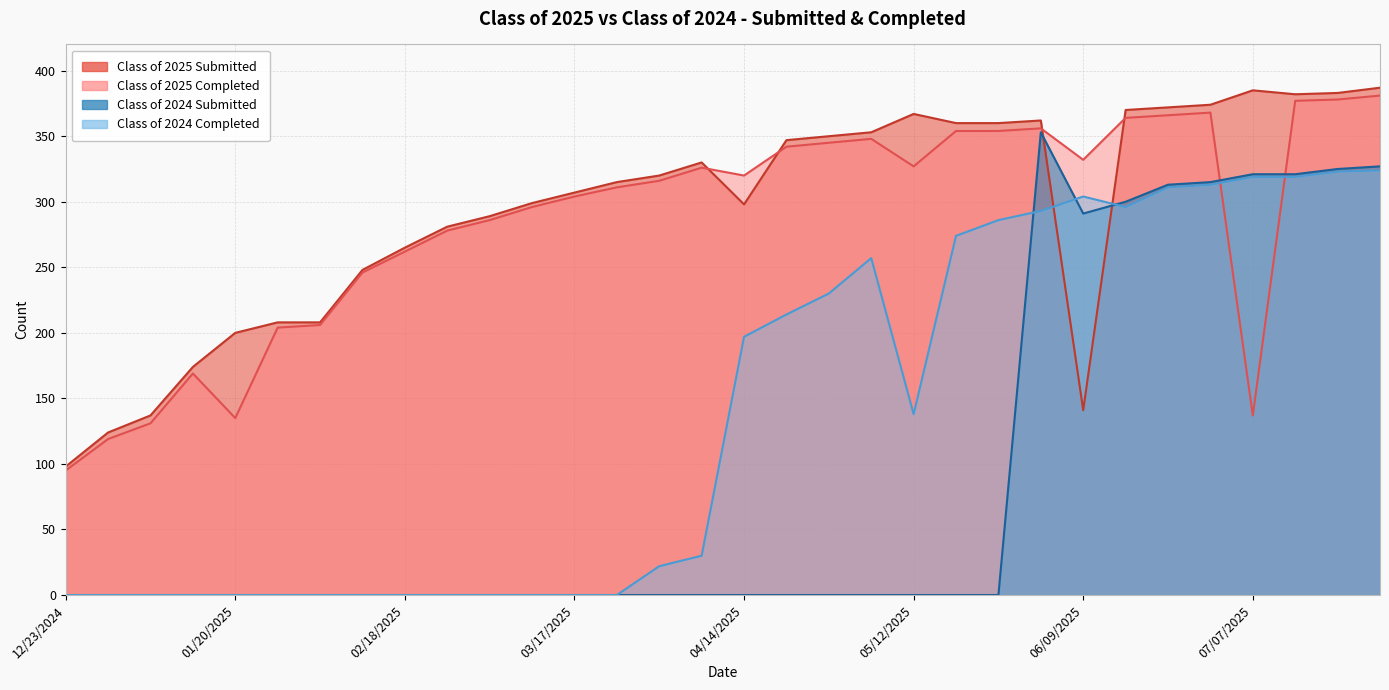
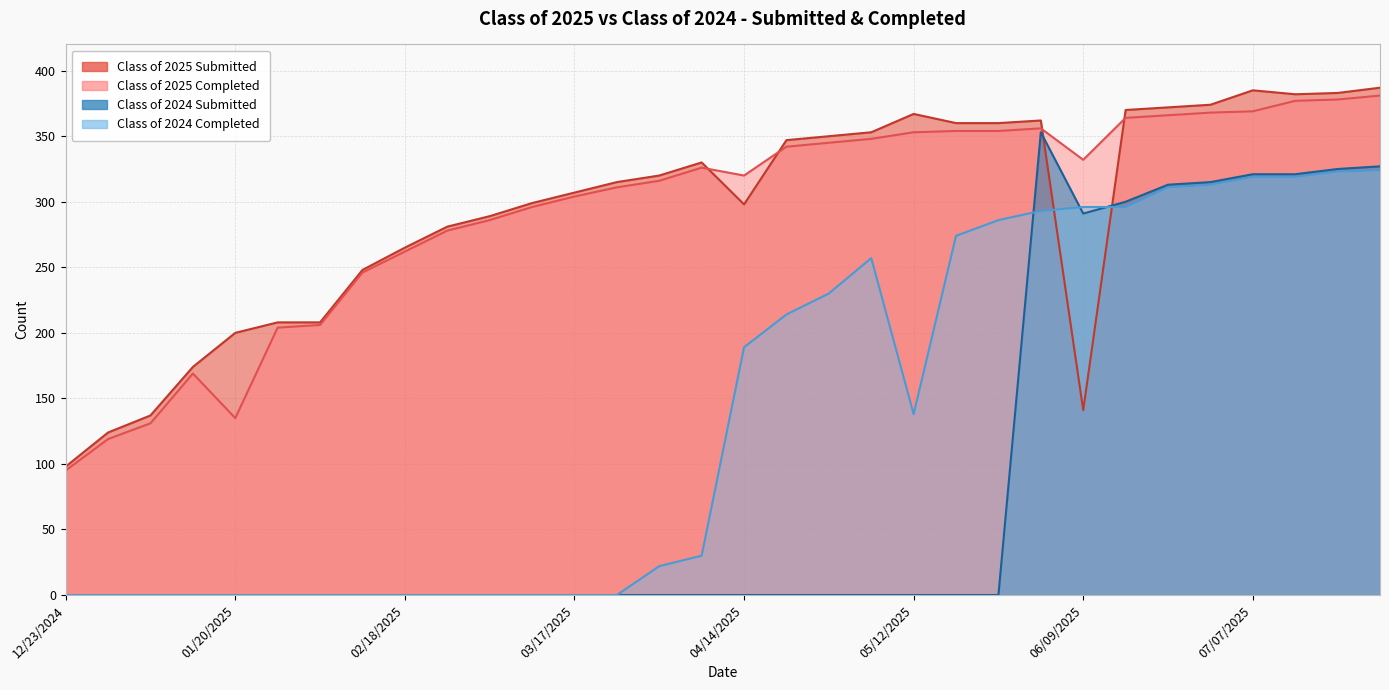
  {
    "Class of 2025 Submitted": {
      "12/23/2024": 98,
      "01/20/2025": 200,
      "02/18/2025": 265,
      "03/17/2025": 307,
      "04/14/2025": 298,
      "05/12/2025": 367,
      "06/09/2025": 141,
      "07/07/2025": 385
    },
    "Class of 2025 Completed": {
      "12/23/2024": 95,
      "01/20/2025": 135,
      "02/18/2025": 262,
      "03/17/2025": 304,
      "04/14/2025": 320,
-     "05/12/2025": 327,
+     "05/12/2025": 353,
      "06/09/2025": 332,
-     "07/07/2025": 137
+     "07/07/2025": 369
    },
    "Class of 2024 Submitted": {
      "04/14/2025": 0,
      "05/12/2025": 0,
      "06/09/2025": 291,
      "07/07/2025": 321
    },
    "Class of 2024 Completed": {
-     "04/14/2025": 197,
+     "04/14/2025": 189,
      "05/12/2025": 138,
-     "06/09/2025": 304,
+     "06/09/2025": 296,
      "07/07/2025": 319
    }
  }
